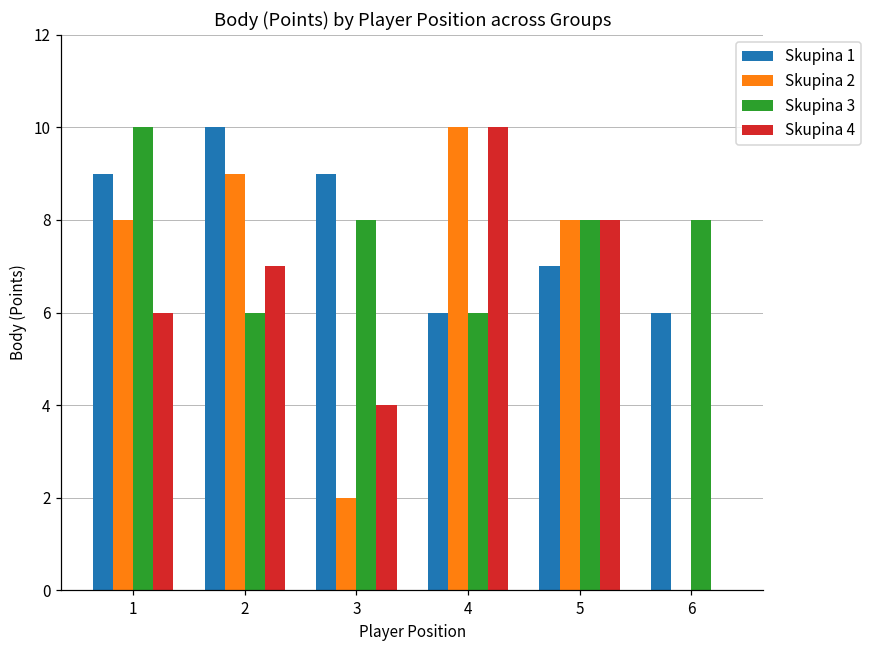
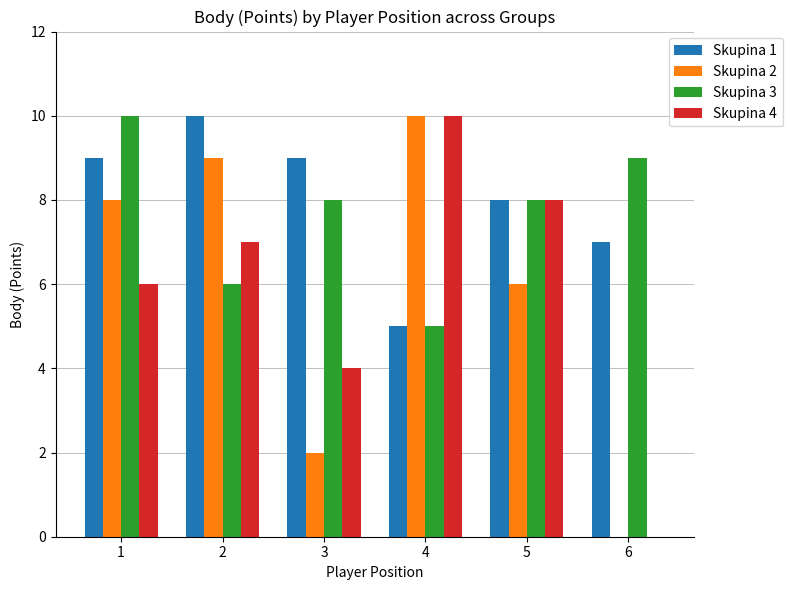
  {
    "Skupina 1": {
      "1": 9,
      "2": 10,
      "3": 9,
-     "4": 6,
-     "5": 7,
-     "6": 6
+     "4": 5,
+     "5": 8,
+     "6": 7
    },
    "Skupina 2": {
      "1": 8,
      "2": 9,
      "3": 2,
      "4": 10,
-     "5": 8,
+     "5": 6,
      "6": 0
    },
    "Skupina 3": {
      "1": 10,
      "2": 6,
      "3": 8,
-     "4": 6,
+     "4": 5,
      "5": 8,
-     "6": 8
+     "6": 9
    },
    "Skupina 4": {
      "1": 6,
      "2": 7,
      "3": 4,
      "4": 10,
      "5": 8,
      "6": 0
    }
  }
